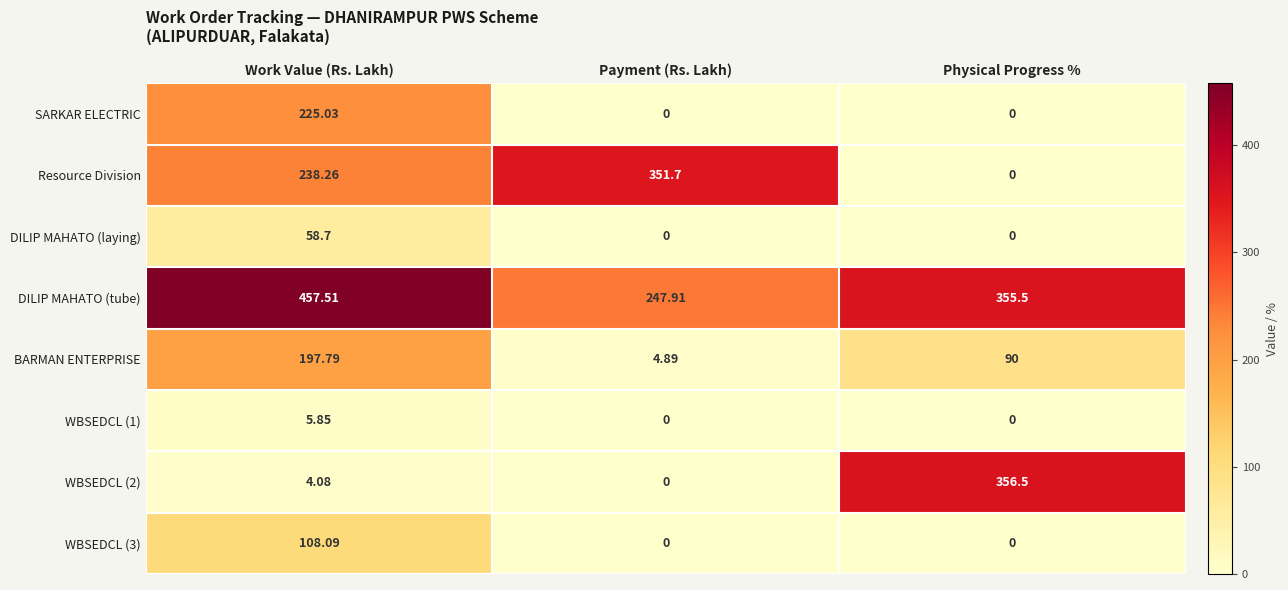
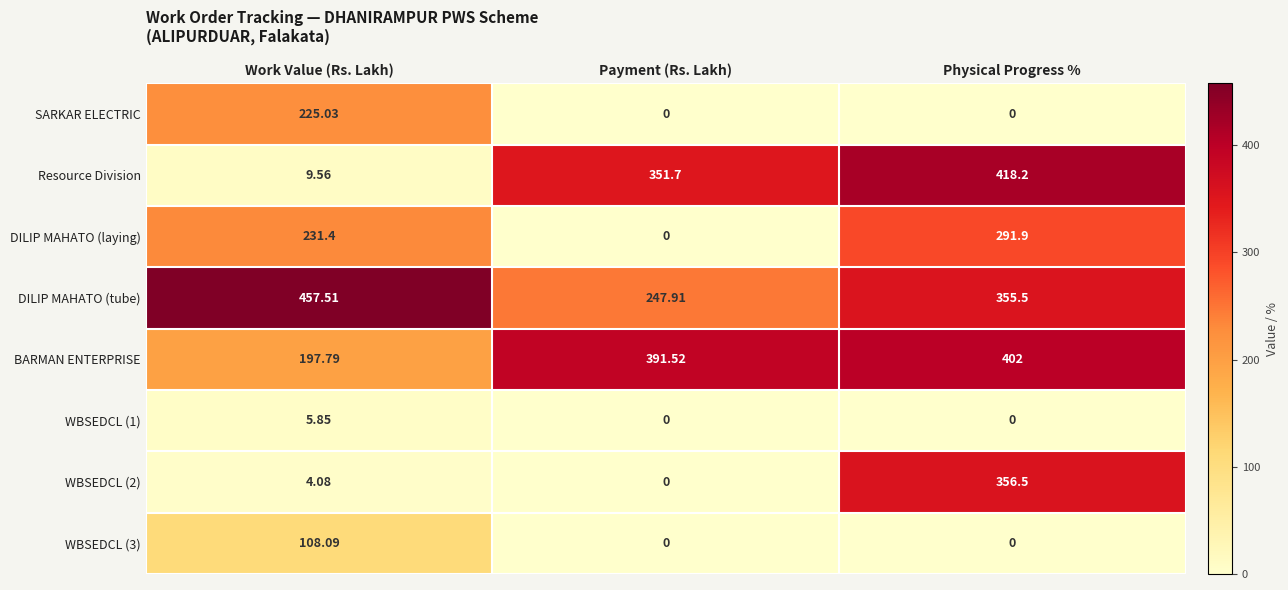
  {
    "SARKAR ELECTRIC": {
      "Work Value (Rs. Lakh)": 225.03,
      "Payment (Rs. Lakh)": 0,
      "Physical Progress %": 0
    },
    "Resource Division": {
-     "Work Value (Rs. Lakh)": 238.26,
+     "Work Value (Rs. Lakh)": 9.56,
      "Payment (Rs. Lakh)": 351.7,
-     "Physical Progress %": 0
+     "Physical Progress %": 418.2
    },
    "DILIP MAHATO (laying)": {
-     "Work Value (Rs. Lakh)": 58.7,
+     "Work Value (Rs. Lakh)": 231.4,
      "Payment (Rs. Lakh)": 0,
-     "Physical Progress %": 0
+     "Physical Progress %": 291.9
    },
    "DILIP MAHATO (tube)": {
      "Work Value (Rs. Lakh)": 457.51,
      "Payment (Rs. Lakh)": 247.91,
      "Physical Progress %": 355.5
    },
    "BARMAN ENTERPRISE": {
      "Work Value (Rs. Lakh)": 197.79,
-     "Payment (Rs. Lakh)": 4.89,
-     "Physical Progress %": 90
+     "Payment (Rs. Lakh)": 391.52,
+     "Physical Progress %": 402
    },
    "WBSEDCL (1)": {
      "Work Value (Rs. Lakh)": 5.85,
      "Payment (Rs. Lakh)": 0,
      "Physical Progress %": 0
    },
    "WBSEDCL (2)": {
      "Work Value (Rs. Lakh)": 4.08,
      "Payment (Rs. Lakh)": 0,
      "Physical Progress %": 356.5
    },
    "WBSEDCL (3)": {
      "Work Value (Rs. Lakh)": 108.09,
      "Payment (Rs. Lakh)": 0,
      "Physical Progress %": 0
    }
  }
